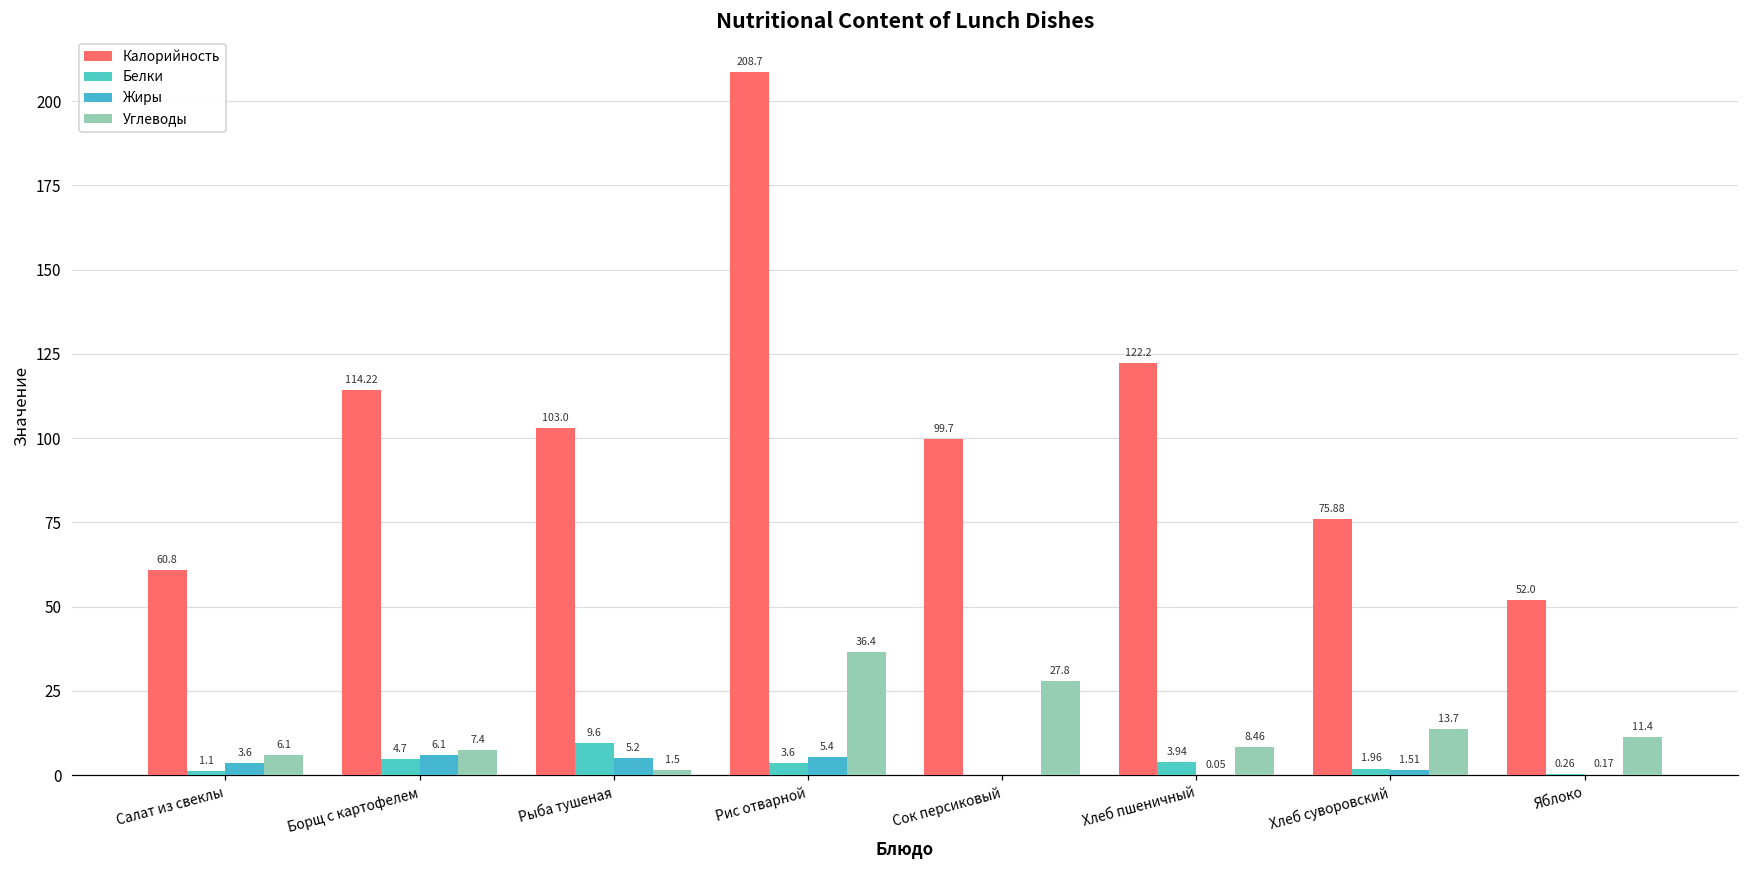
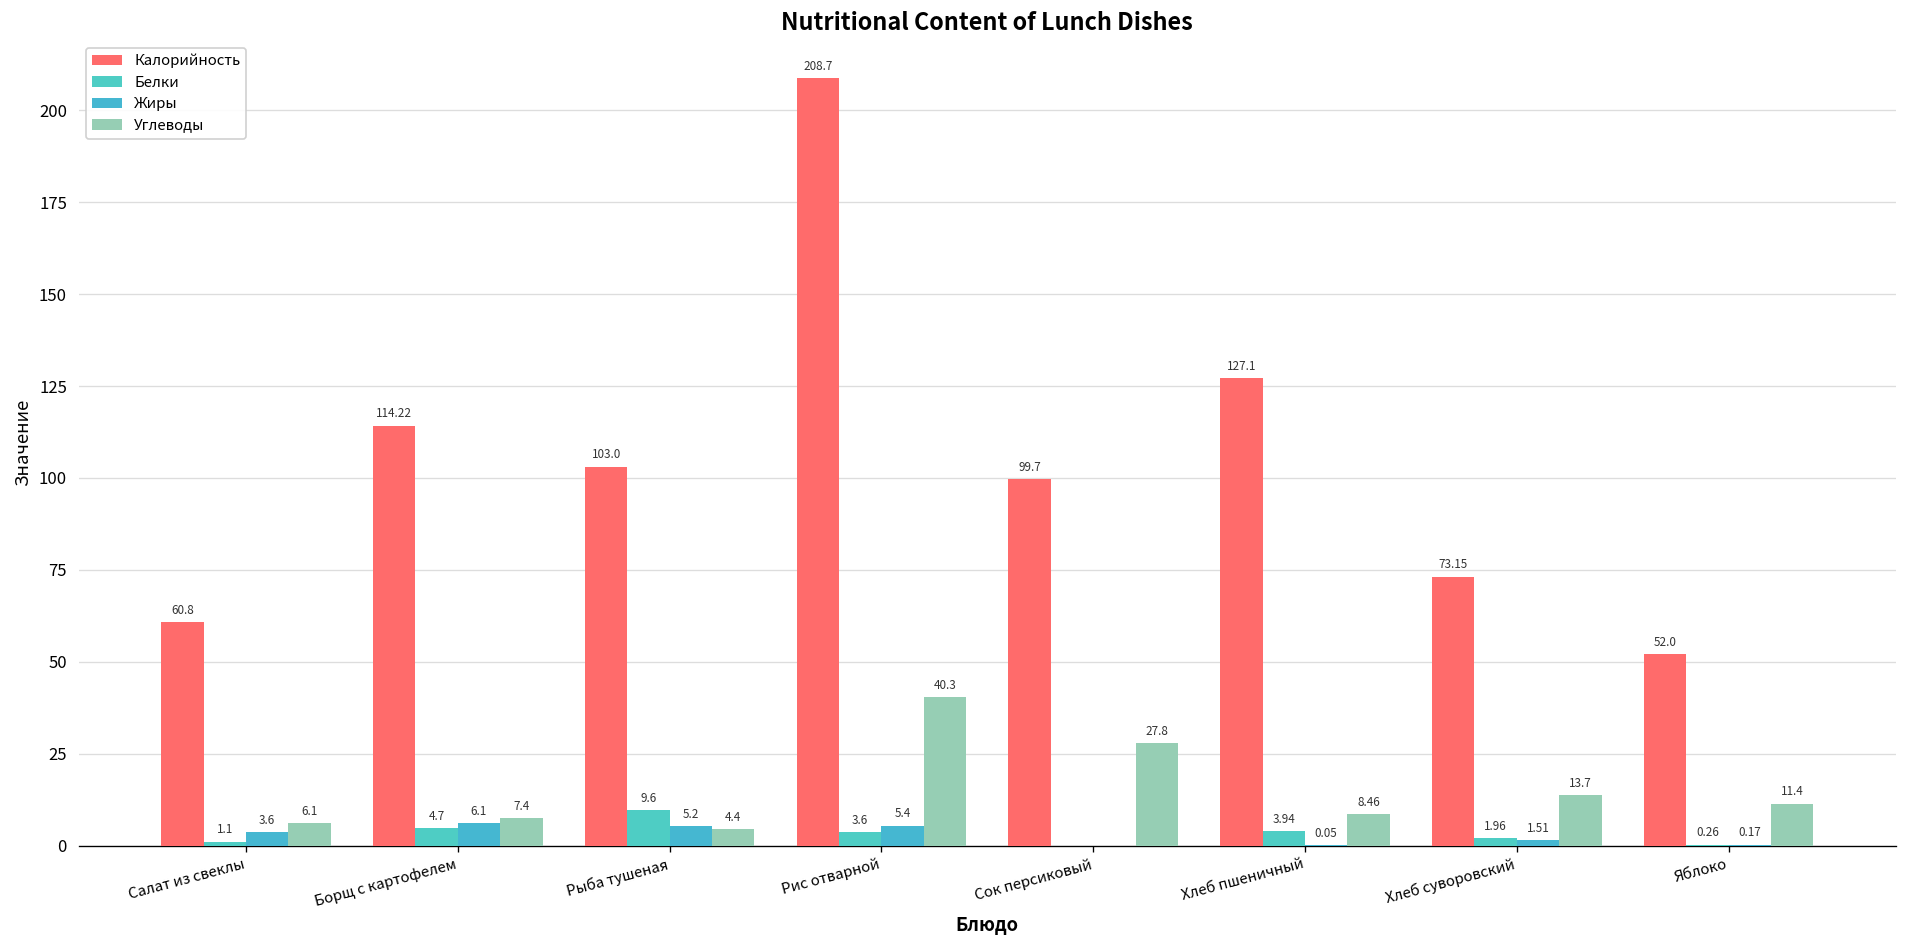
  {
    "Калорийность": {
      "Салат из свеклы": 60.8,
      "Борщ с картофелем": 114.22,
      "Рыба тушеная": 103.0,
      "Рис отварной": 208.7,
      "Сок персиковый": 99.7,
-     "Хлеб пшеничный": 122.2,
-     "Хлеб суворовский": 75.88,
+     "Хлеб пшеничный": 127.1,
+     "Хлеб суворовский": 73.15,
      "Яблоко": 52.0
    },
    "Углеводы": {
      "Салат из свеклы": 6.1,
      "Борщ с картофелем": 7.4,
-     "Рыба тушеная": 1.5,
-     "Рис отварной": 36.4,
+     "Рыба тушеная": 4.4,
+     "Рис отварной": 40.3,
      "Сок персиковый": 27.8,
      "Хлеб пшеничный": 8.46,
      "Хлеб суворовский": 13.7,
      "Яблоко": 11.4
    }
  }
